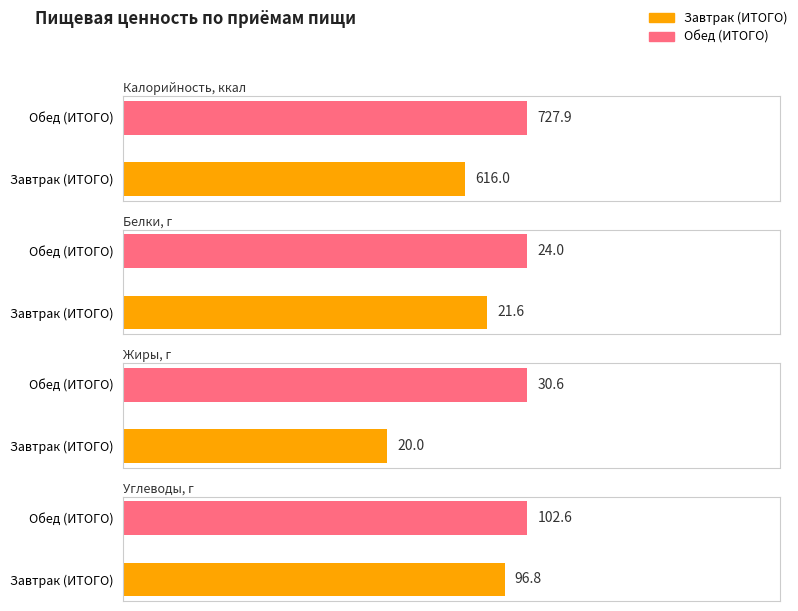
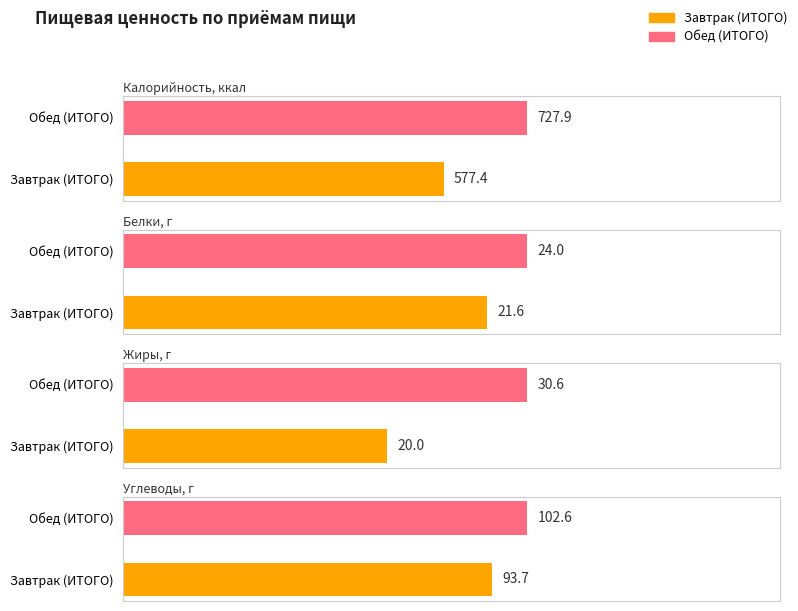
  {
    "Калорийность, ккал": {
      "Обед (ИТОГО)": 727.9,
-     "Завтрак (ИТОГО)": 616.0
+     "Завтрак (ИТОГО)": 577.4
    },
    "Белки, г": {
      "Обед (ИТОГО)": 24.0,
      "Завтрак (ИТОГО)": 21.6
    },
    "Жиры, г": {
      "Обед (ИТОГО)": 30.6,
      "Завтрак (ИТОГО)": 20.0
    },
    "Углеводы, г": {
      "Обед (ИТОГО)": 102.6,
-     "Завтрак (ИТОГО)": 96.8
+     "Завтрак (ИТОГО)": 93.7
    }
  }
